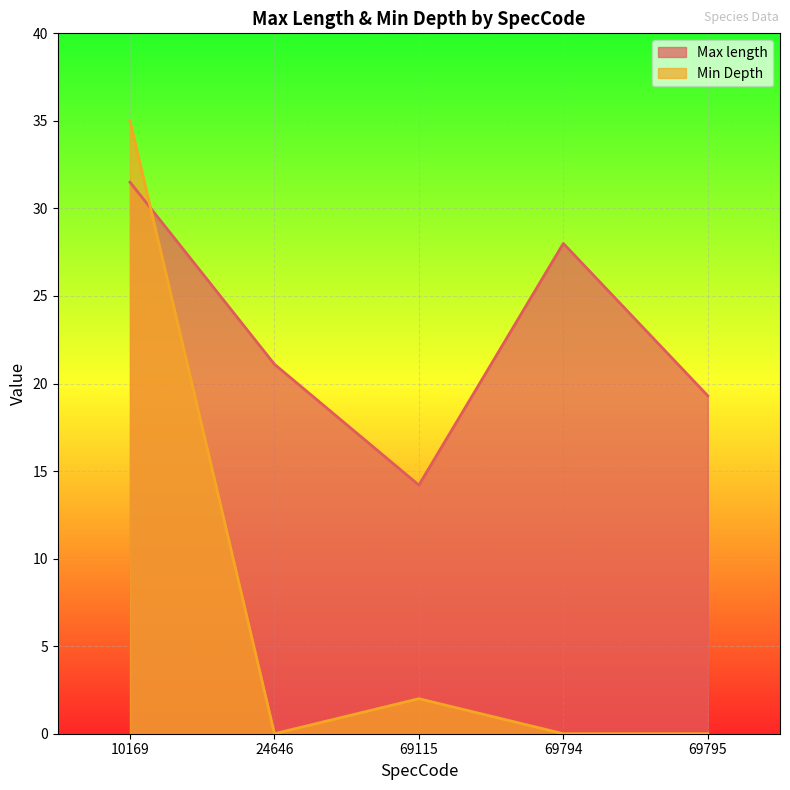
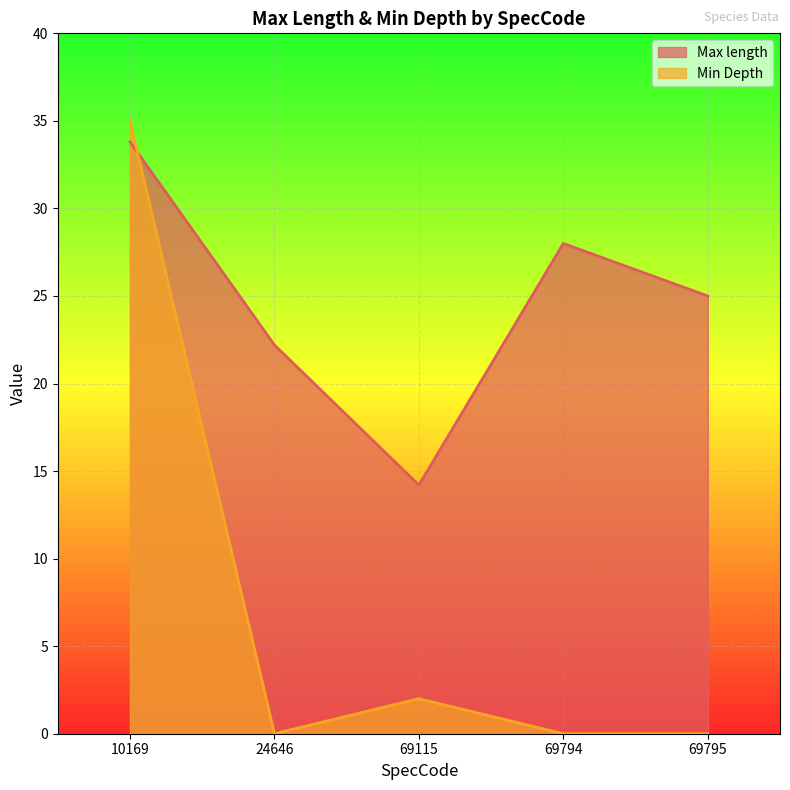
  {
    "Max length": {
-     "10169": 31.5,
-     "24646": 21.1,
+     "10169": 33.8,
+     "24646": 22.2,
      "69115": 14.2,
      "69794": 28.0,
-     "69795": 19.3
+     "69795": 25.0
    },
    "Min Depth": {
      "10169": 35.0,
      "24646": 0.0,
      "69115": 2.0,
      "69794": 0.0,
      "69795": 0.0
    }
  }
